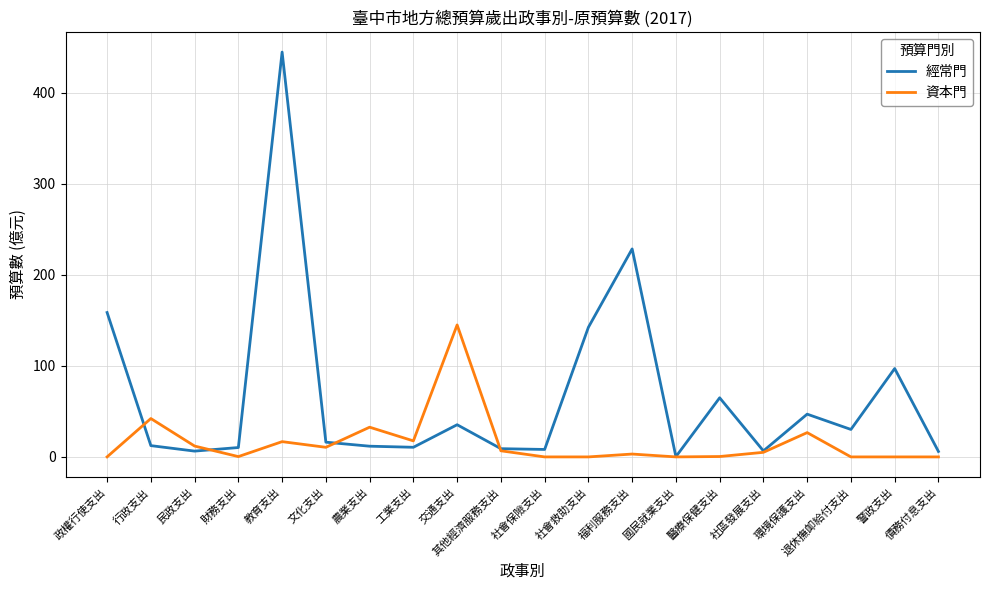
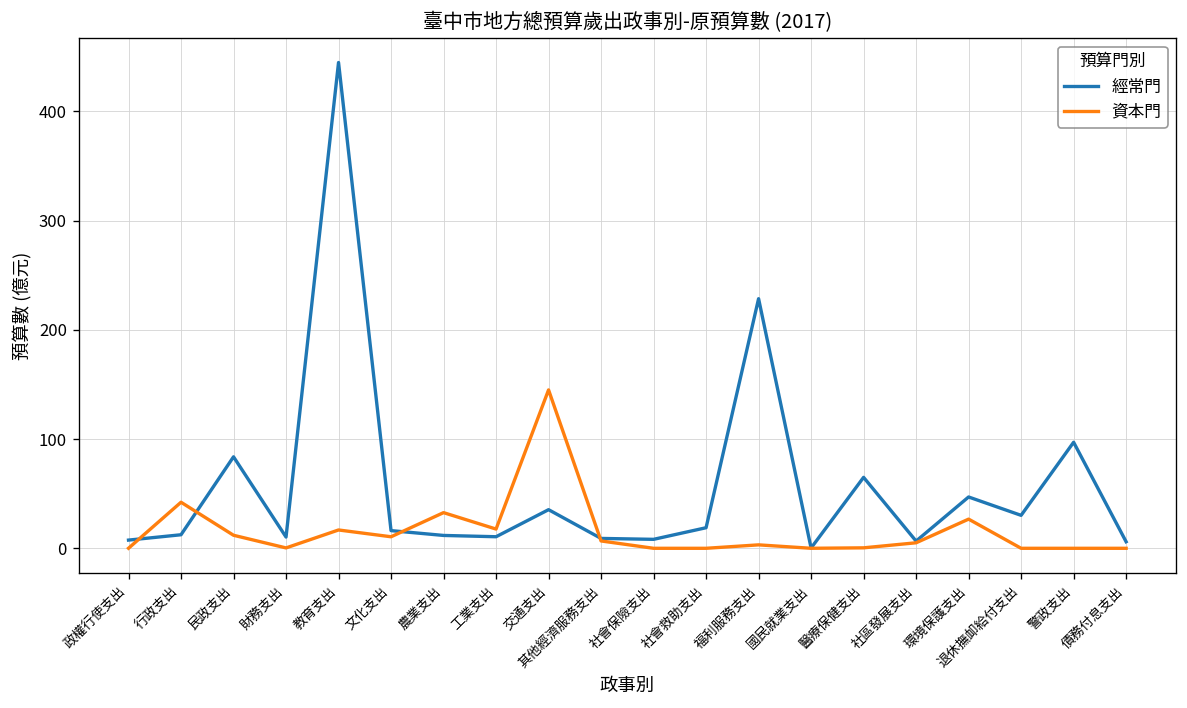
  {
    "經常門": {
-     "政權行使支出": 160,
+     "政權行使支出": 10,
      "行政支出": 10,
-     "民政支出": 10,
+     "民政支出": 80,
      "財務支出": 10,
      "教育支出": 440,
      "文化支出": 20,
      "農業支出": 10,
      "工業支出": 10,
      "交通支出": 40,
      "社會保險支出": 10,
-     "社會救助支出": 140,
+     "社會救助支出": 20,
      "福利服務支出": 230,
      "醫療保健支出": 60,
      "環境保護支出": 50,
      "退休撫卹給付支出": 30,
      "警政支出": 100,
      "債務付息支出": 10
    },
    "資本門": {
      "政權行使支出": 0,
      "行政支出": 40,
      "民政支出": 10,
      "財務支出": 0,
      "教育支出": 20,
      "文化支出": 10,
      "農業支出": 30,
      "工業支出": 20,
      "交通支出": 150,
      "社會保險支出": 0,
      "社會救助支出": 0,
      "福利服務支出": 0,
      "醫療保健支出": 0,
      "環境保護支出": 30,
      "退休撫卹給付支出": 0,
      "警政支出": 0,
      "債務付息支出": 0
    }
  }
